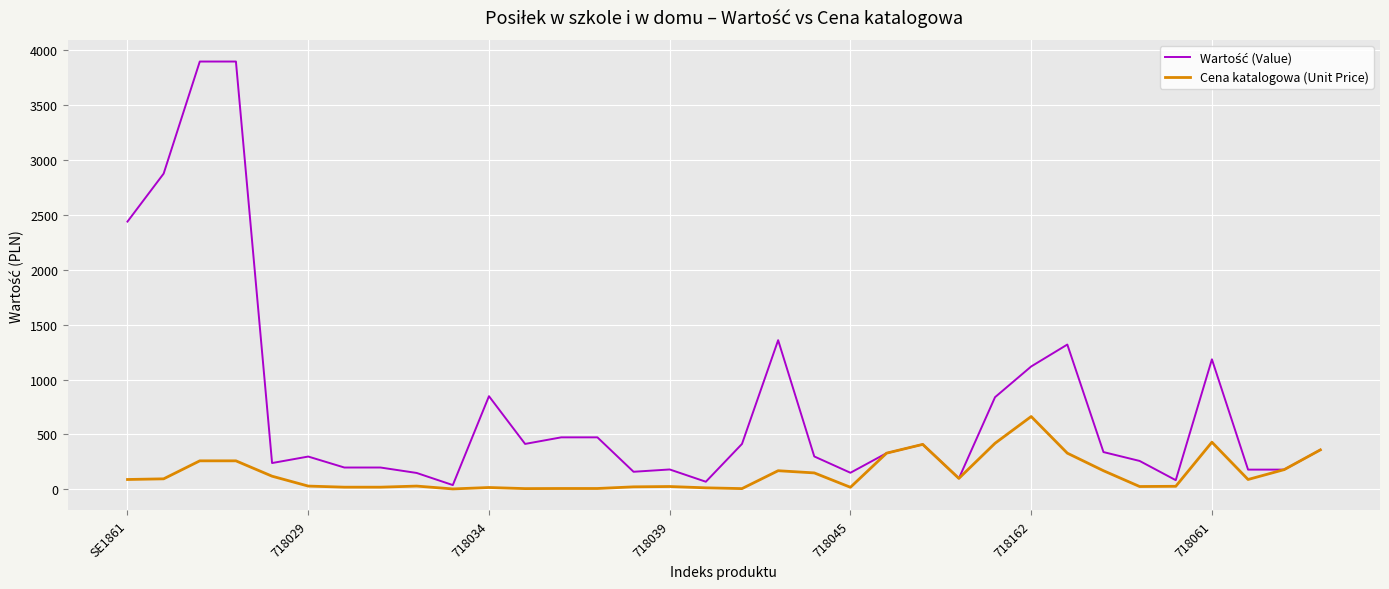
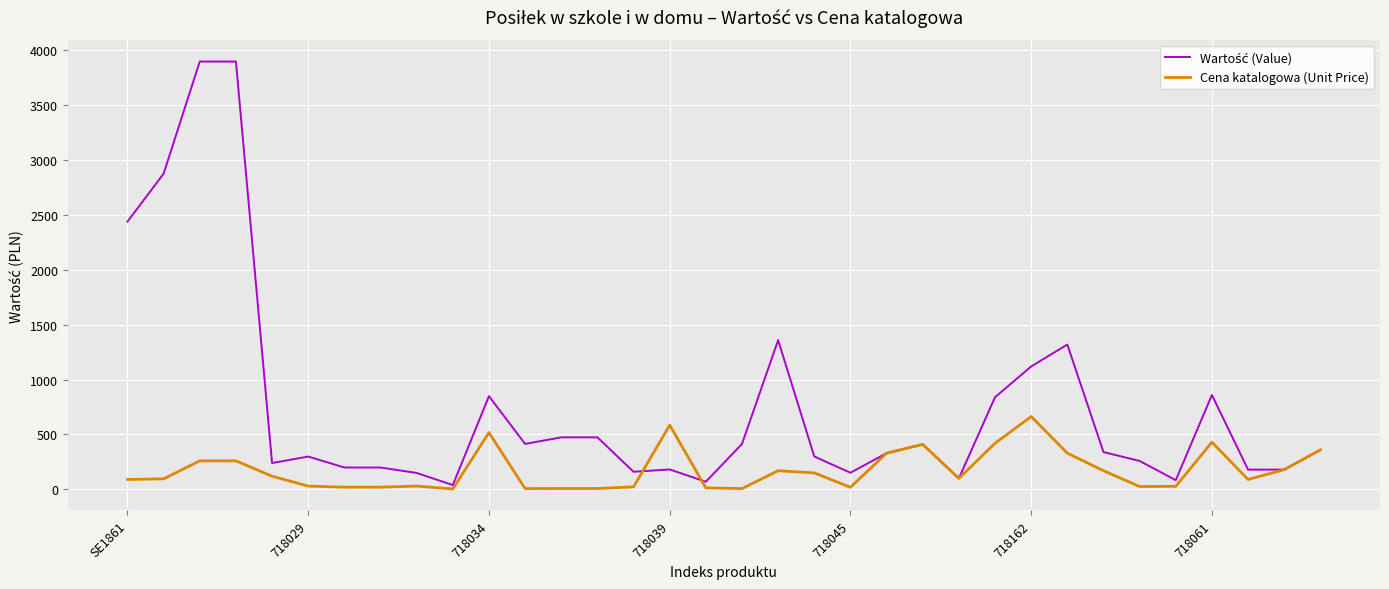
  {
    "Wartość (Value)": {
      "SE1861": 2440,
      "718029": 300,
      "718034": 850,
      "718039": 180,
      "718045": 150,
      "718162": 1120,
-     "718061": 1190
+     "718061": 860
    },
    "Cena katalogowa (Unit Price)": {
      "SE1861": 90,
      "718029": 30,
-     "718034": 20,
-     "718039": 30,
+     "718034": 520,
+     "718039": 590,
      "718045": 20,
      "718162": 660,
      "718061": 430
    }
  }
